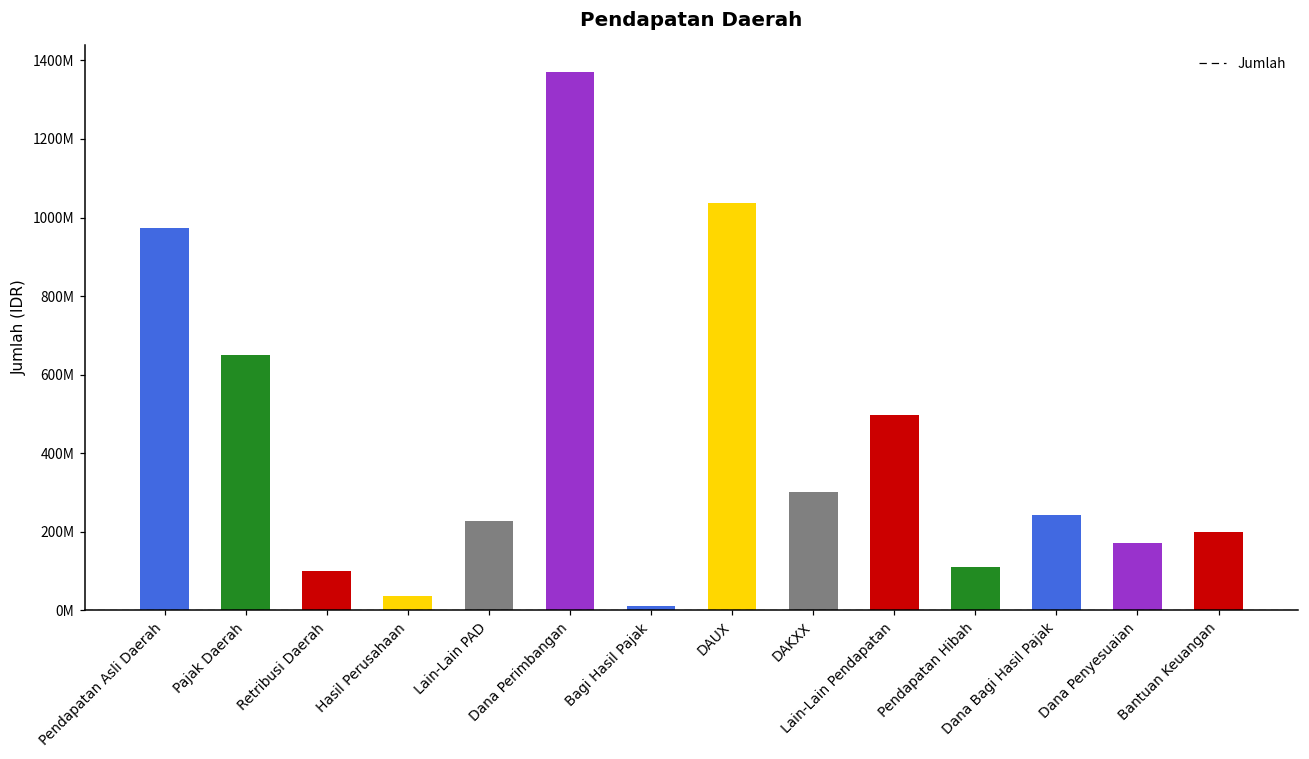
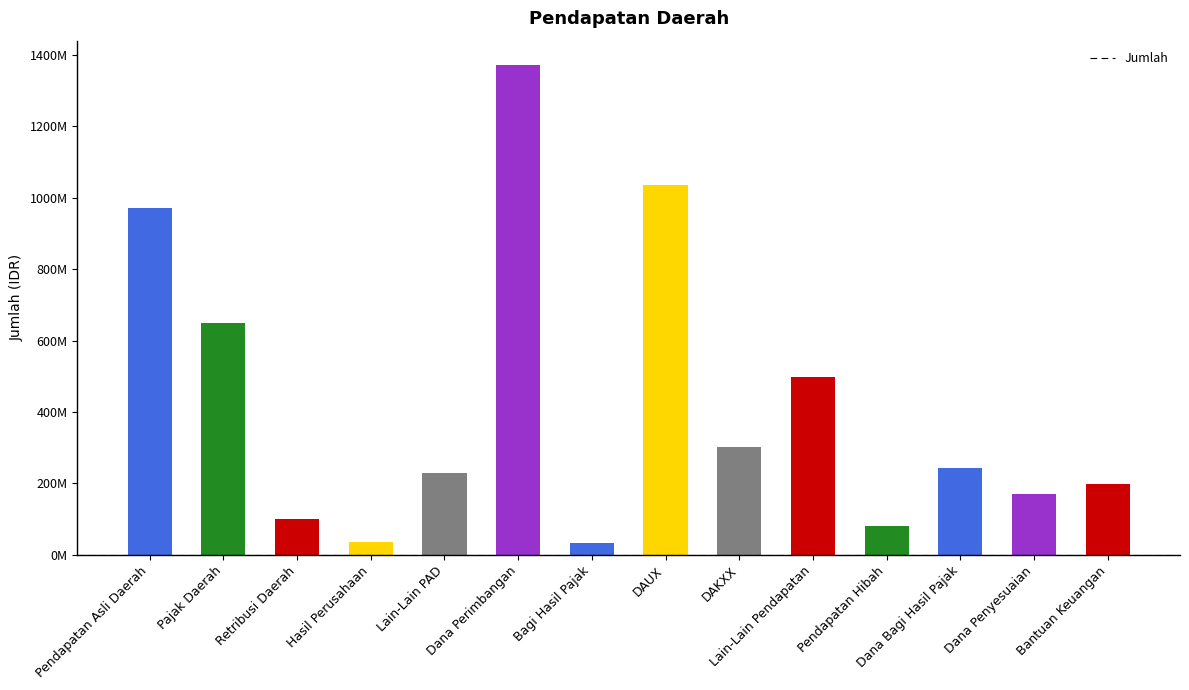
  {
    "Pendapatan Asli Daerah": 970000000,
    "Pajak Daerah": 650000000,
    "Retribusi Daerah": 100000000,
    "Hasil Perusahaan": 40000000,
    "Lain-Lain PAD": 230000000,
    "Dana Perimbangan": 1370000000,
-   "Bagi Hasil Pajak": 10000000,
+   "Bagi Hasil Pajak": 30000000,
    "DAUX": 1040000000,
    "DAKXX": 300000000,
    "Lain-Lain Pendapatan": 500000000,
-   "Pendapatan Hibah": 110000000,
+   "Pendapatan Hibah": 80000000,
    "Dana Bagi Hasil Pajak": 240000000,
    "Dana Penyesuaian": 170000000,
    "Bantuan Keuangan": 200000000
  }
